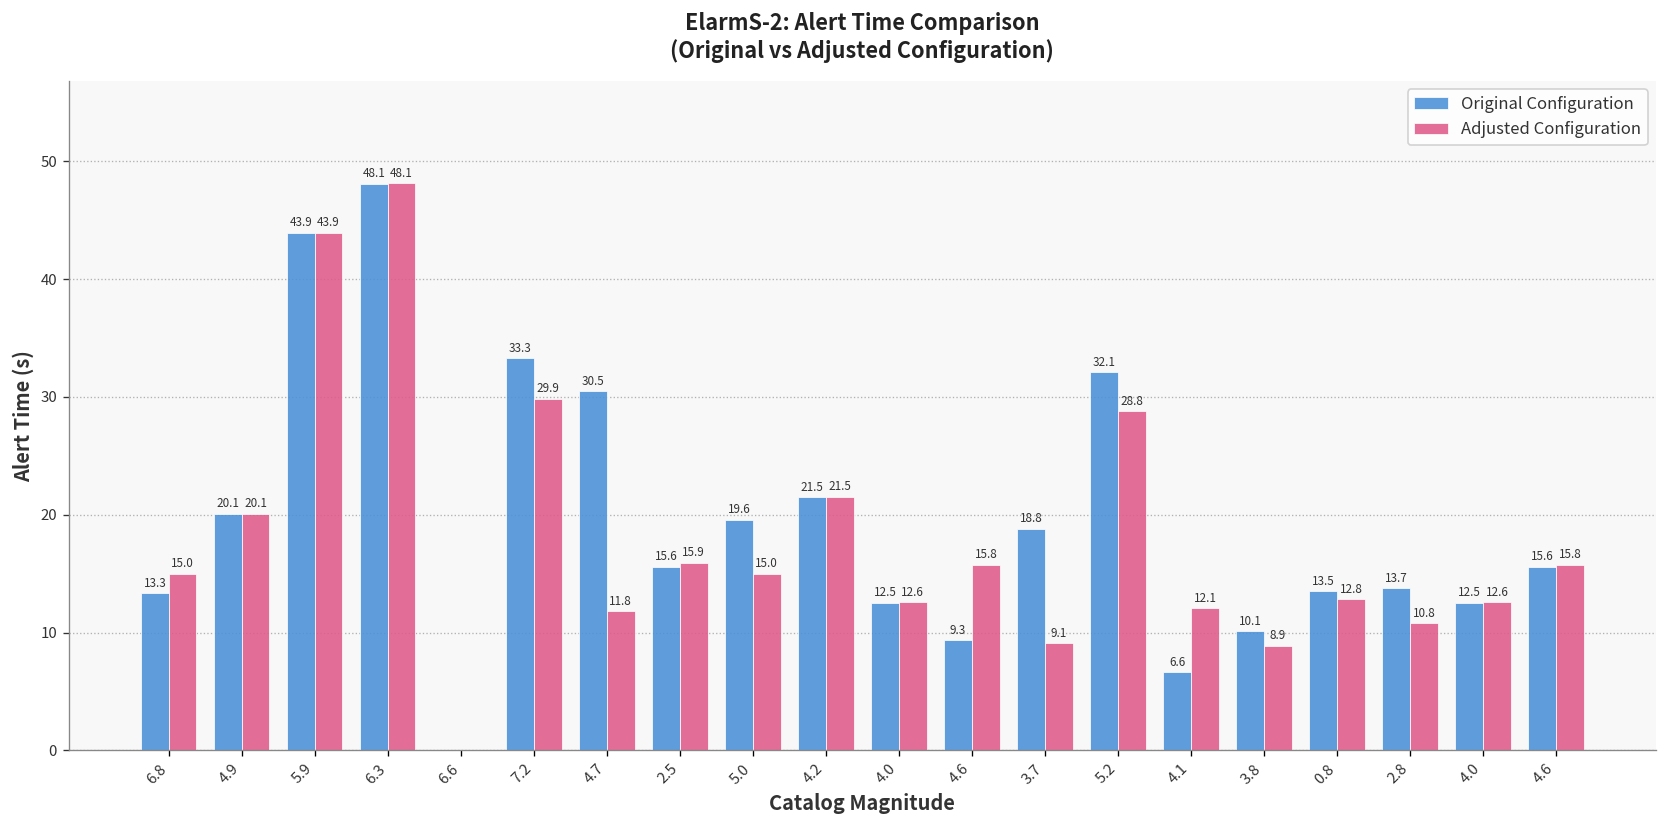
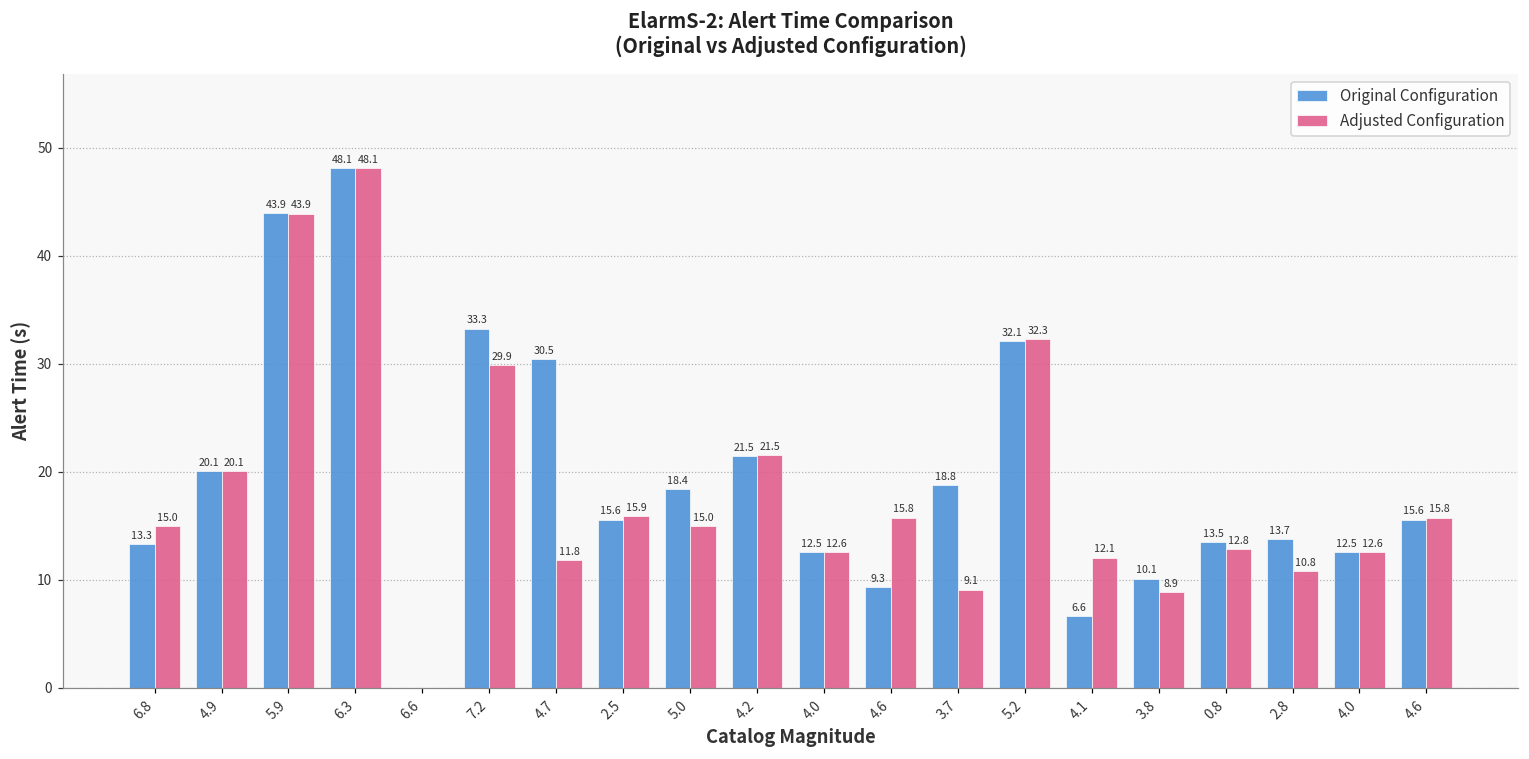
  {
    "Original Configuration": {
      "6.8": 13.3,
      "4.9": 20.1,
      "5.9": 43.9,
      "6.3": 48.1,
      "7.2": 33.3,
      "4.7": 30.5,
      "2.5": 15.6,
-     "5.0": 19.6,
+     "5.0": 18.4,
      "4.2": 21.5,
      "3.7": 18.8,
      "5.2": 32.1,
      "4.1": 6.6,
      "3.8": 10.1,
      "0.8": 13.5,
      "2.8": 13.7
    },
    "Adjusted Configuration": {
      "6.8": 15.0,
      "4.9": 20.1,
      "5.9": 43.9,
      "6.3": 48.1,
      "7.2": 29.9,
      "4.7": 11.8,
      "2.5": 15.9,
      "5.0": 15.0,
      "4.2": 21.5,
      "3.7": 9.1,
-     "5.2": 28.8,
+     "5.2": 32.3,
      "4.1": 12.1,
      "3.8": 8.9,
      "0.8": 12.8,
      "2.8": 10.8
    }
  }
